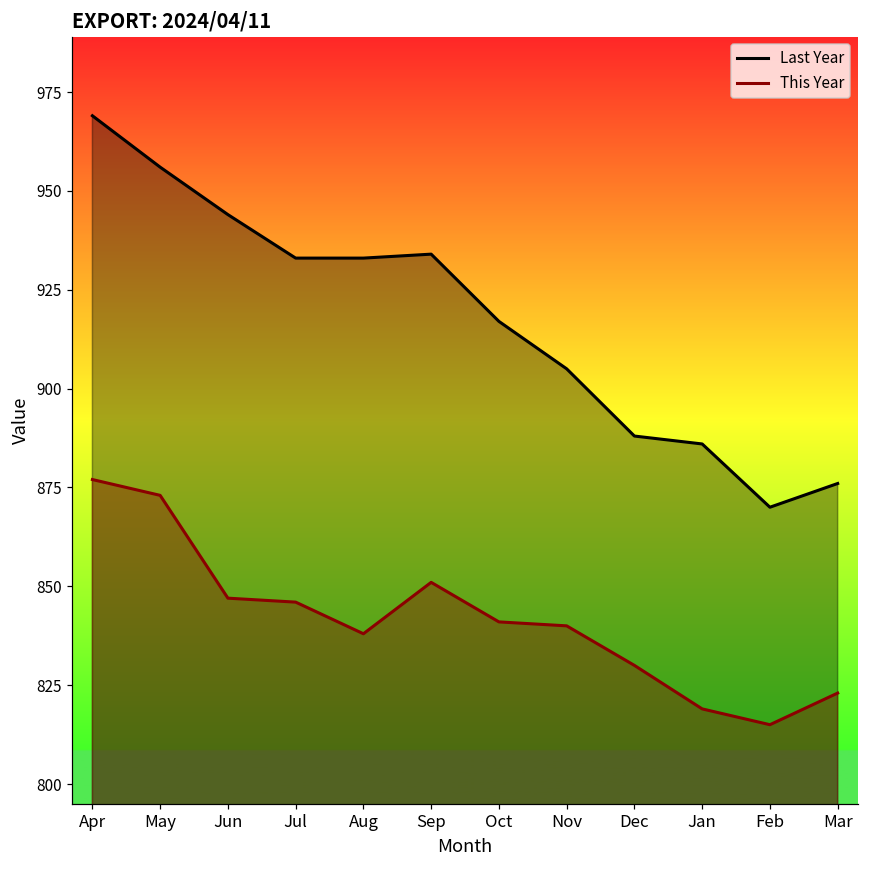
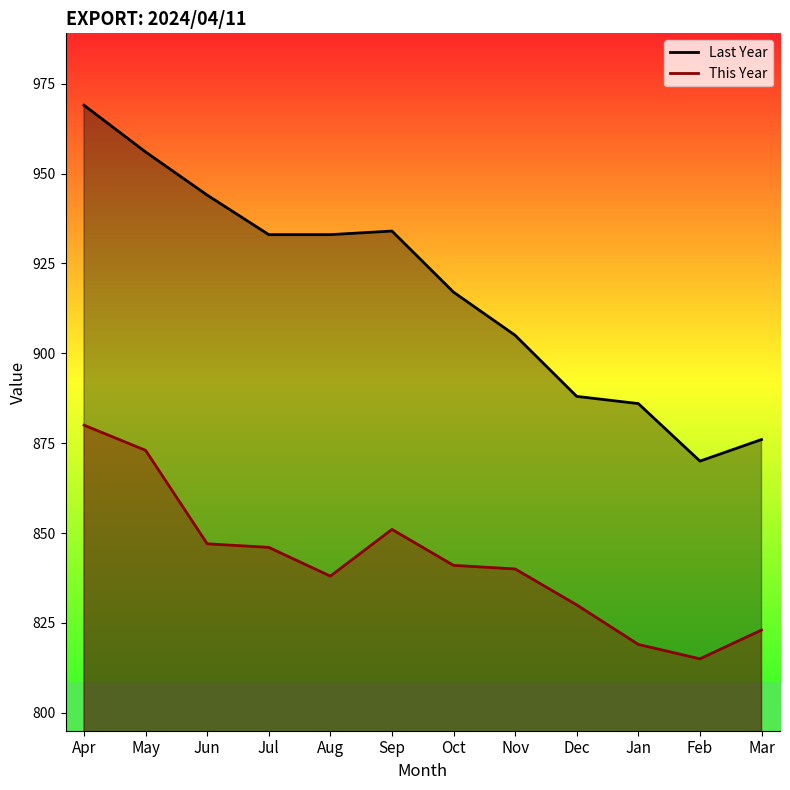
  {
    "Last Year": {
      "Apr": 969,
      "May": 956,
      "Jun": 944,
      "Jul": 933,
      "Aug": 933,
      "Sep": 934,
      "Oct": 917,
      "Nov": 905,
      "Dec": 888,
      "Jan": 886,
      "Feb": 870,
      "Mar": 876
    },
    "This Year": {
-     "Apr": 877,
+     "Apr": 880,
      "May": 873,
      "Jun": 847,
      "Jul": 846,
      "Aug": 838,
      "Sep": 851,
      "Oct": 841,
      "Nov": 840,
      "Dec": 830,
      "Jan": 819,
      "Feb": 815,
      "Mar": 823
    }
  }
